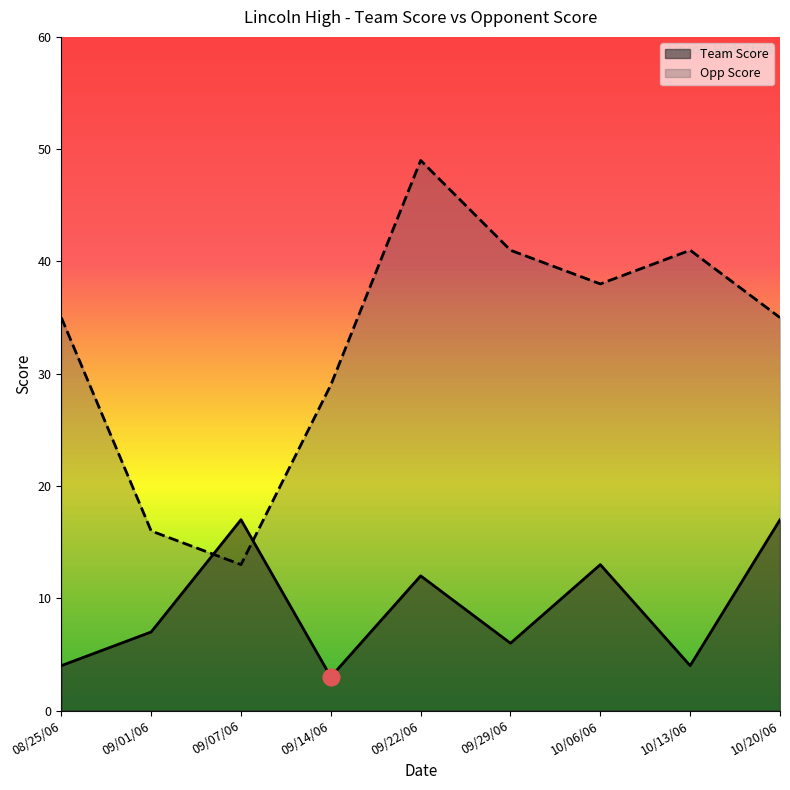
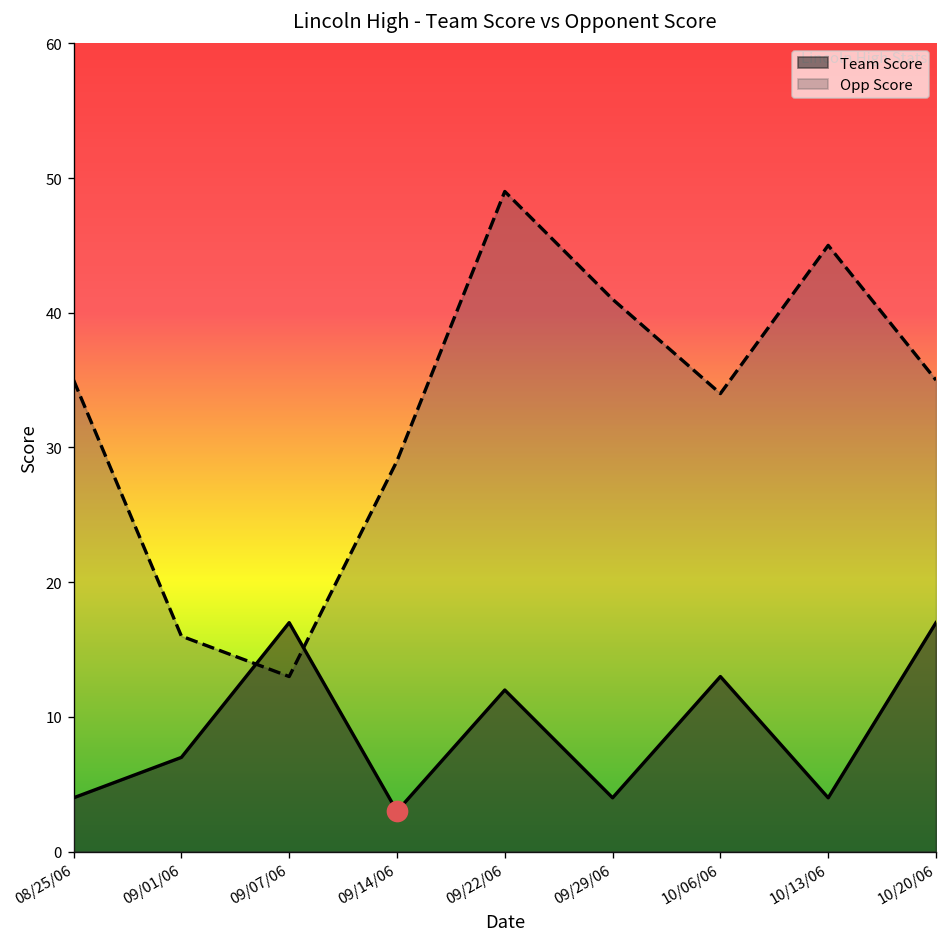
  {
    "Team Score": {
      "08/25/06": 4,
      "09/01/06": 7,
      "09/07/06": 17,
      "09/22/06": 12,
-     "09/29/06": 6,
+     "09/29/06": 4,
      "10/06/06": 13,
      "10/13/06": 4,
      "10/20/06": 17
    },
    "Opp Score": {
      "08/25/06": 35,
      "09/01/06": 16,
      "09/07/06": 13,
      "09/14/06": 29,
      "09/22/06": 49,
      "09/29/06": 41,
-     "10/06/06": 38,
-     "10/13/06": 41,
+     "10/06/06": 34,
+     "10/13/06": 45,
      "10/20/06": 35
    }
  }
